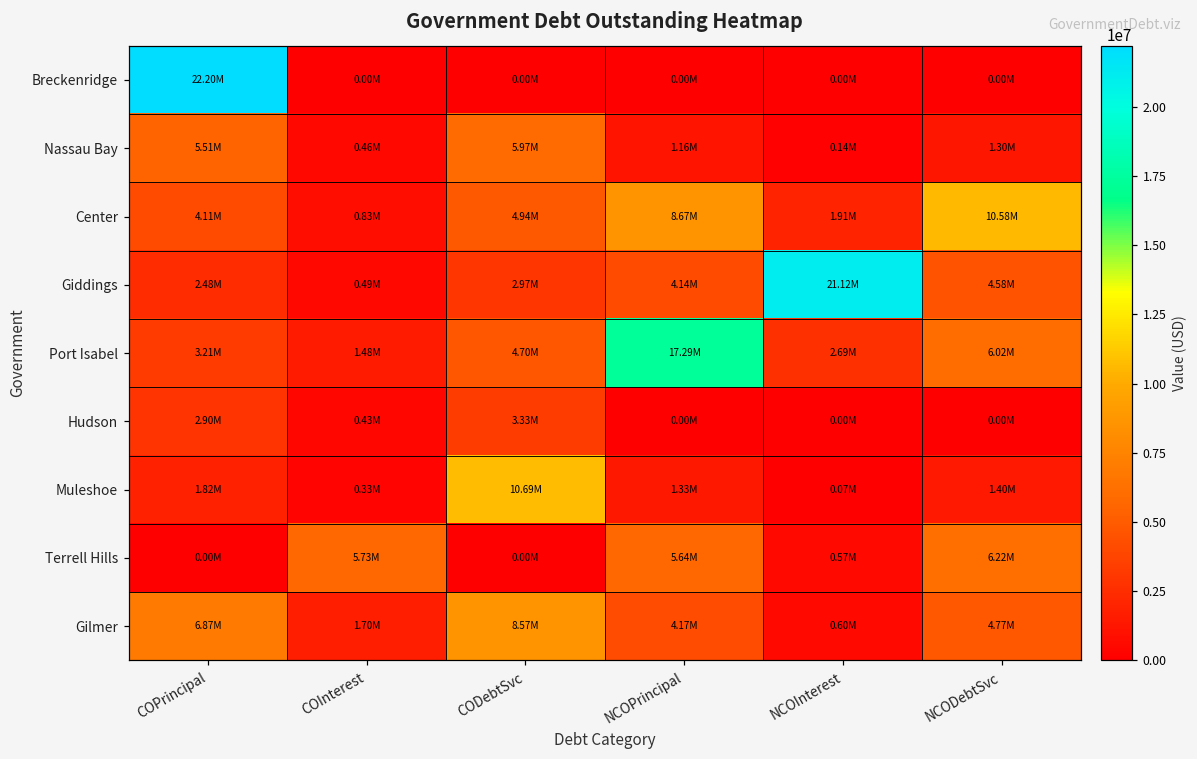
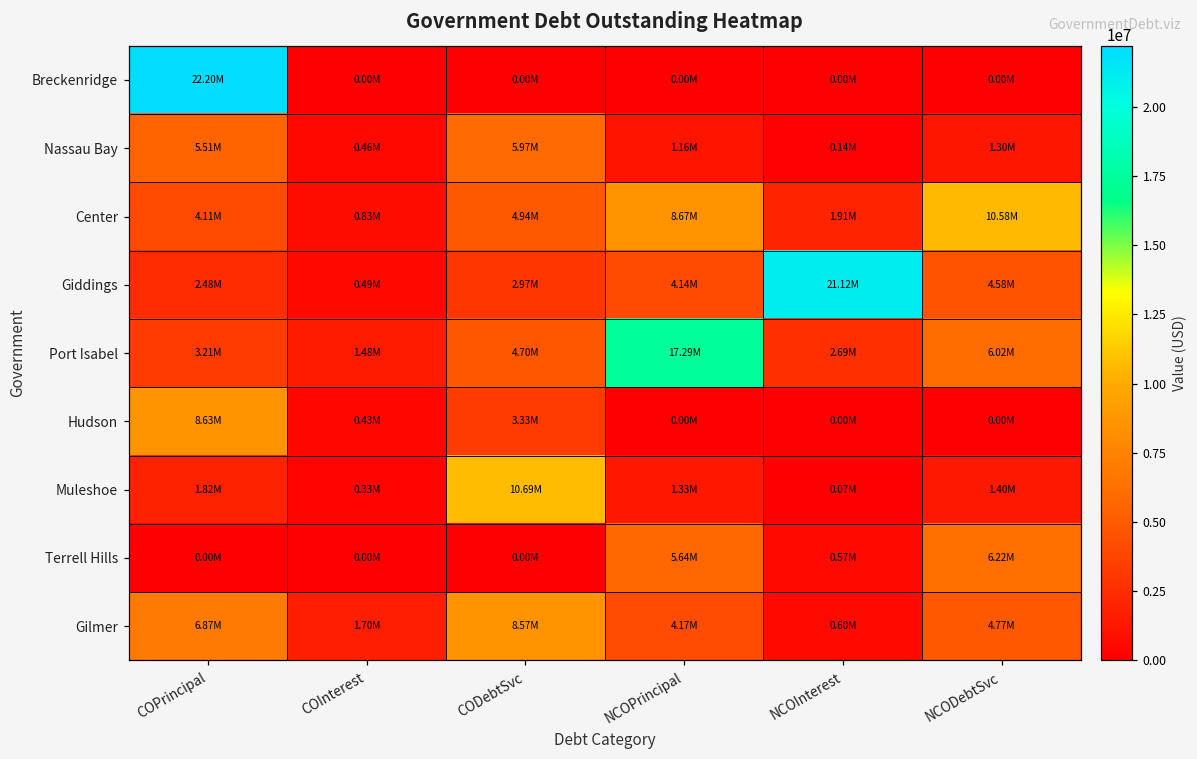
  {
    "Breckenridge": {
      "COPrincipal": "22.20M",
      "COInterest": "0.00M",
      "CODebtSvc": "0.00M",
      "NCOPrincipal": "0.00M",
      "NCOInterest": "0.00M",
      "NCODebtSvc": "0.00M"
    },
    "Nassau Bay": {
      "COPrincipal": "5.51M",
      "COInterest": "0.46M",
      "CODebtSvc": "5.97M",
      "NCOPrincipal": "1.16M",
      "NCOInterest": "0.14M",
      "NCODebtSvc": "1.30M"
    },
    "Center": {
      "COPrincipal": "4.11M",
      "COInterest": "0.83M",
      "CODebtSvc": "4.94M",
      "NCOPrincipal": "8.67M",
      "NCOInterest": "1.91M",
      "NCODebtSvc": "10.58M"
    },
    "Giddings": {
      "COPrincipal": "2.48M",
      "COInterest": "0.49M",
      "CODebtSvc": "2.97M",
      "NCOPrincipal": "4.14M",
      "NCOInterest": "21.12M",
      "NCODebtSvc": "4.58M"
    },
    "Port Isabel": {
      "COPrincipal": "3.21M",
      "COInterest": "1.48M",
      "CODebtSvc": "4.70M",
      "NCOPrincipal": "17.29M",
      "NCOInterest": "2.69M",
      "NCODebtSvc": "6.02M"
    },
    "Hudson": {
-     "COPrincipal": "2.90M",
+     "COPrincipal": "8.63M",
      "COInterest": "0.43M",
      "CODebtSvc": "3.33M",
      "NCOPrincipal": "0.00M",
      "NCOInterest": "0.00M",
      "NCODebtSvc": "0.00M"
    },
    "Muleshoe": {
      "COPrincipal": "1.82M",
      "COInterest": "0.33M",
      "CODebtSvc": "10.69M",
      "NCOPrincipal": "1.33M",
      "NCOInterest": "0.07M",
      "NCODebtSvc": "1.40M"
    },
    "Terrell Hills": {
      "COPrincipal": "0.00M",
-     "COInterest": "5.73M",
+     "COInterest": "0.00M",
      "CODebtSvc": "0.00M",
      "NCOPrincipal": "5.64M",
      "NCOInterest": "0.57M",
      "NCODebtSvc": "6.22M"
    },
    "Gilmer": {
      "COPrincipal": "6.87M",
      "COInterest": "1.70M",
      "CODebtSvc": "8.57M",
      "NCOPrincipal": "4.17M",
      "NCOInterest": "0.60M",
      "NCODebtSvc": "4.77M"
    }
  }
